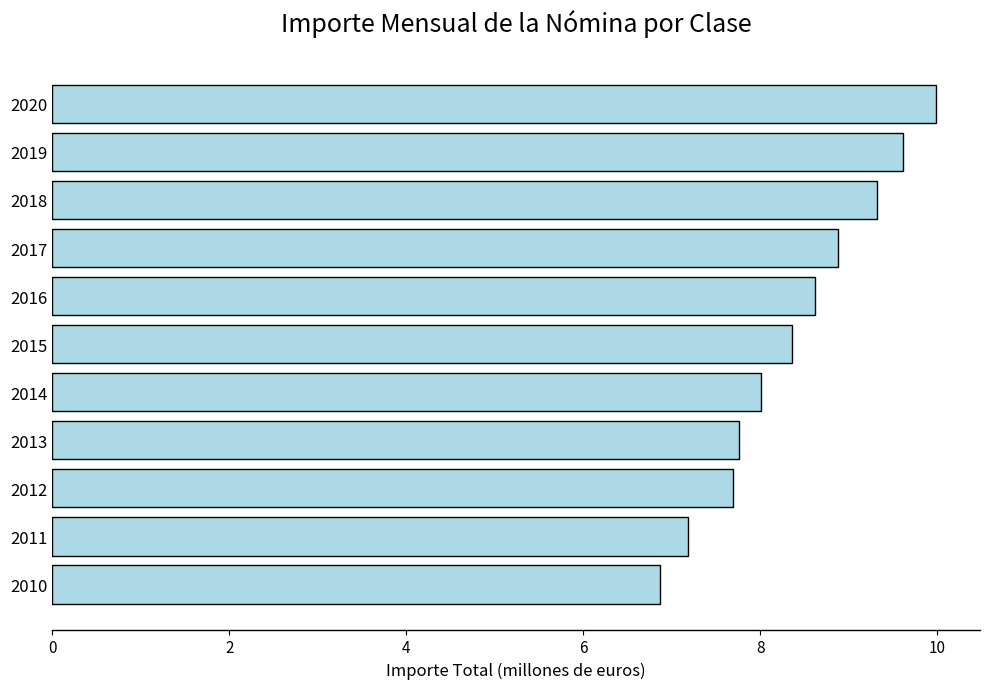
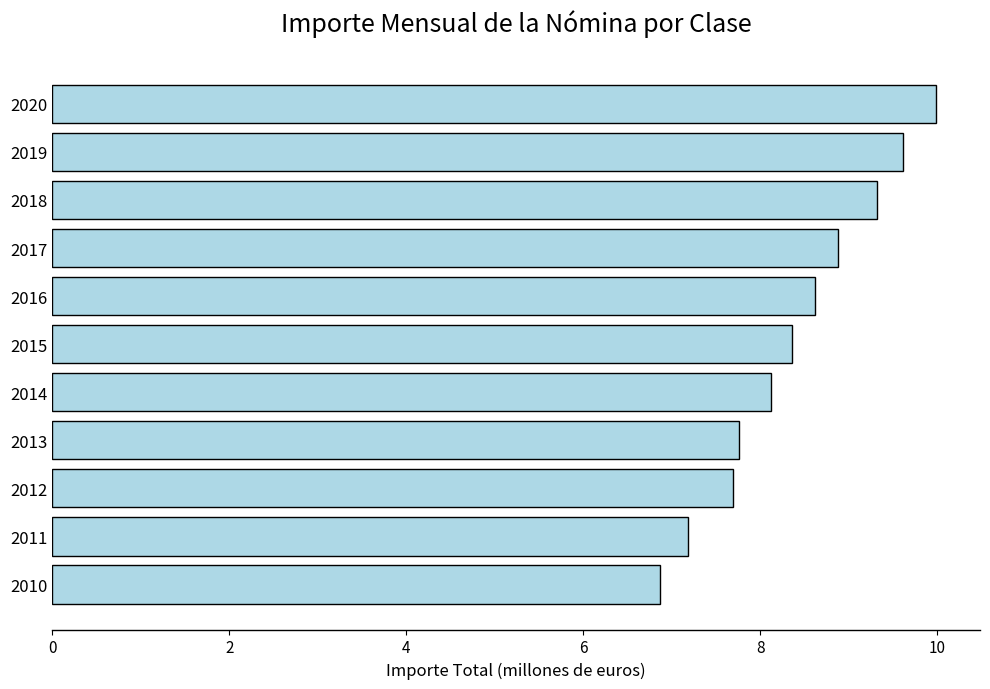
  {
    "2020": 10.0,
    "2019": 9.6,
    "2018": 9.3,
    "2017": 8.9,
    "2016": 8.6,
    "2015": 8.4,
-   "2014": 8.0,
+   "2014": 8.1,
    "2013": 7.8,
    "2012": 7.7,
    "2011": 7.2,
    "2010": 6.9
  }
